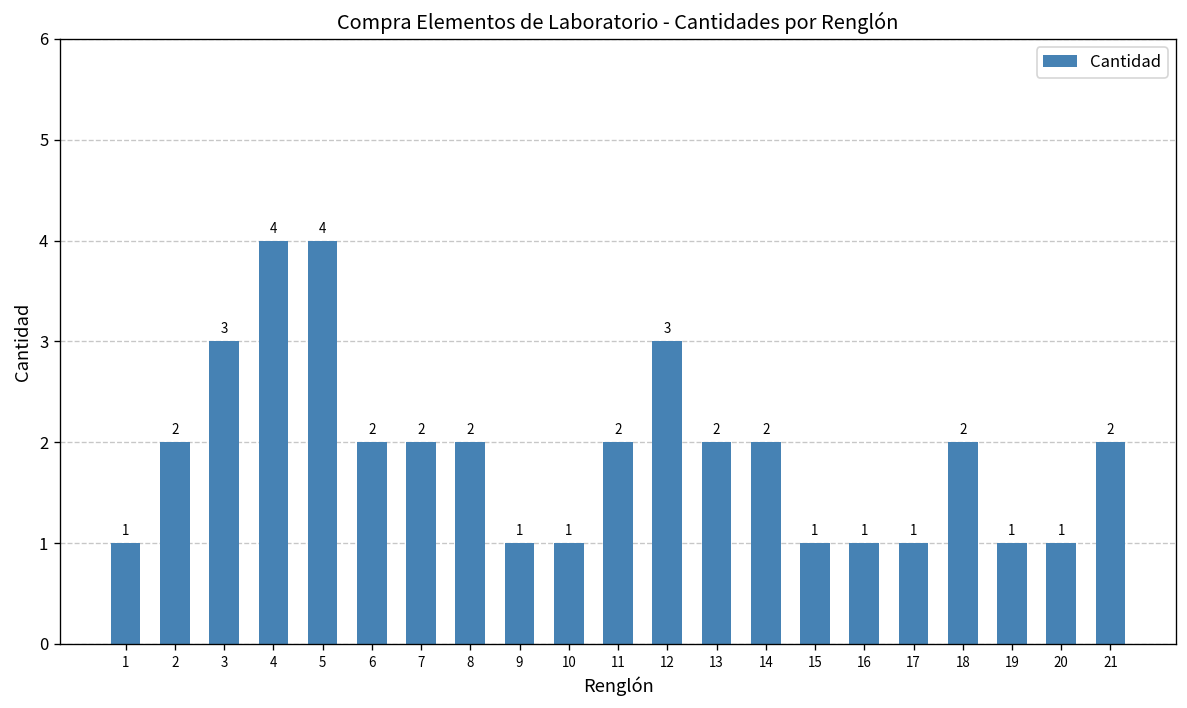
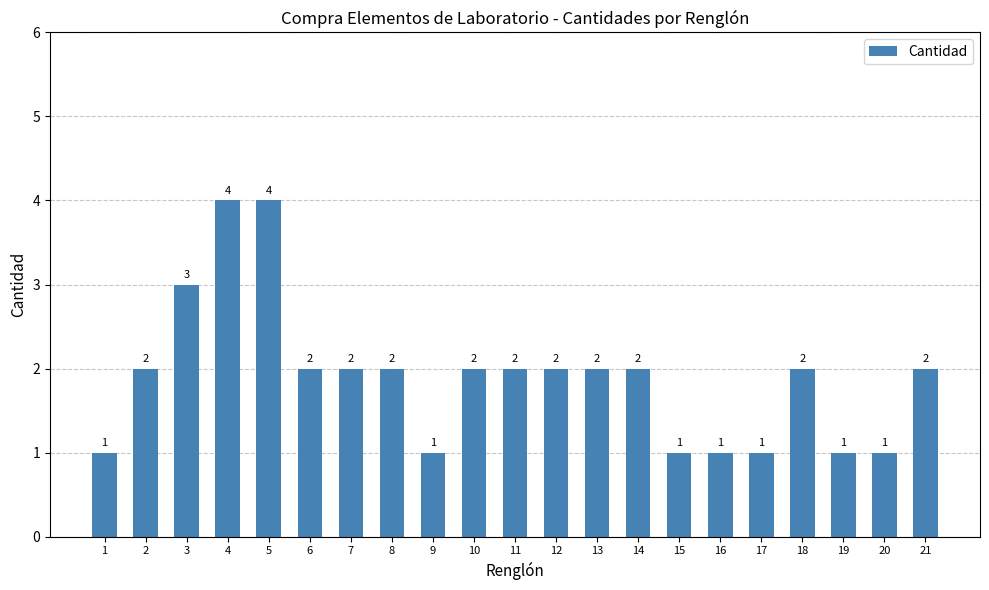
  {
    "1": 1,
    "2": 2,
    "3": 3,
    "4": 4,
    "5": 4,
    "6": 2,
    "7": 2,
    "8": 2,
    "9": 1,
-   "10": 1,
+   "10": 2,
    "11": 2,
-   "12": 3,
+   "12": 2,
    "13": 2,
    "14": 2,
    "15": 1,
    "16": 1,
    "17": 1,
    "18": 2,
    "19": 1,
    "20": 1,
    "21": 2
  }
